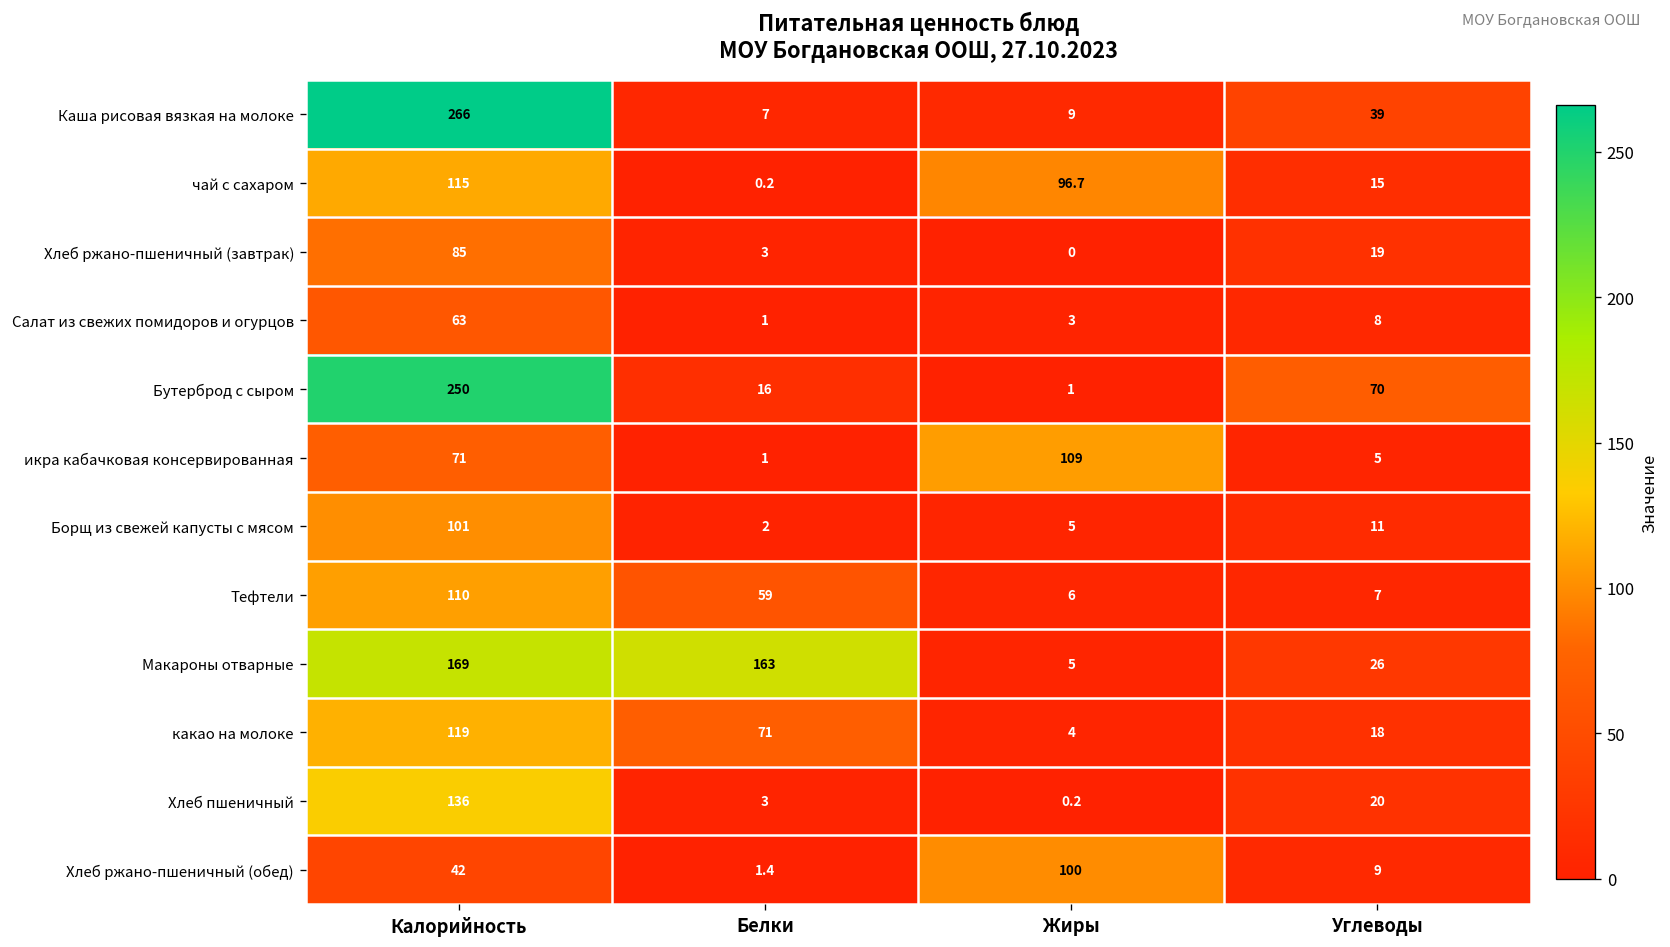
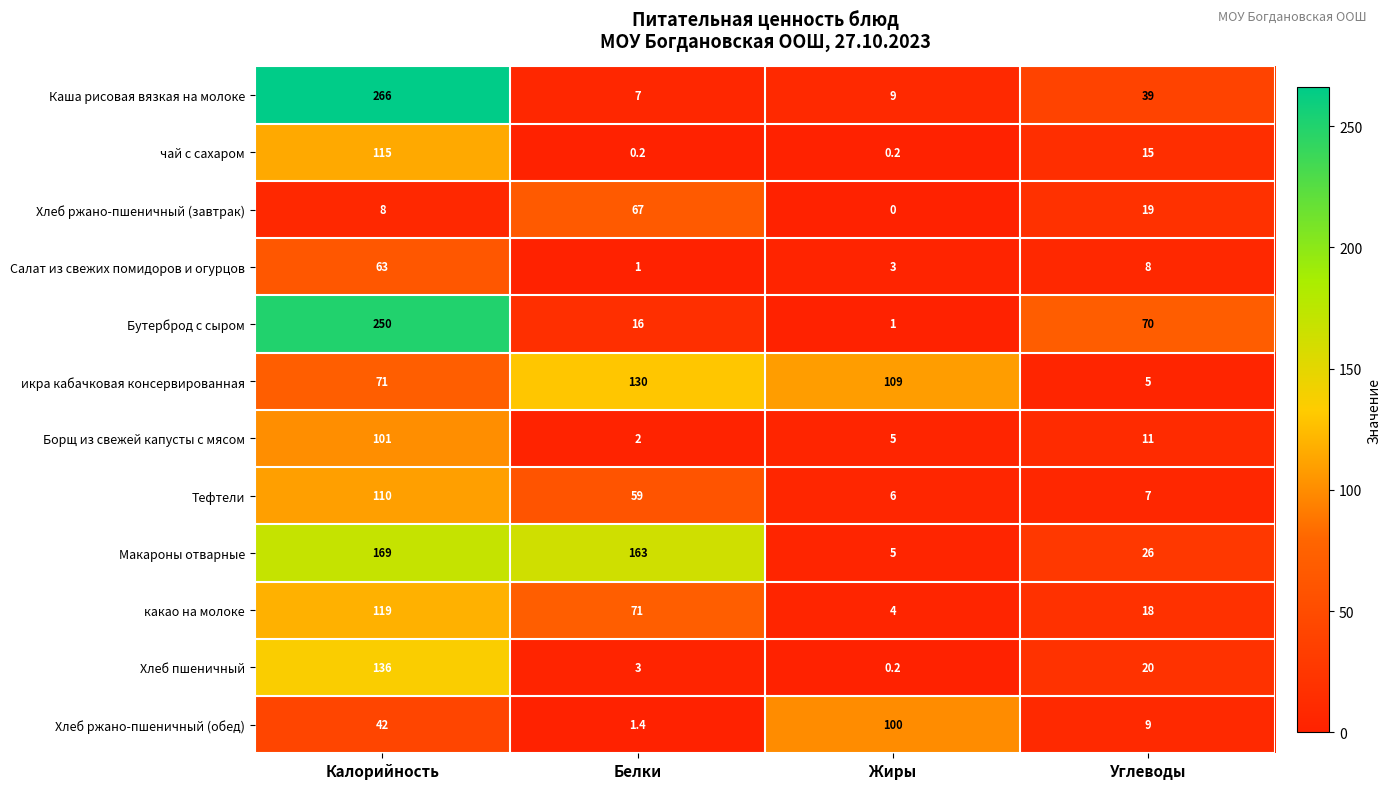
  {
    "Каша рисовая вязкая на молоке": {
      "Калорийность": 266,
      "Белки": 7,
      "Жиры": 9,
      "Углеводы": 39
    },
    "чай с сахаром": {
      "Калорийность": 115,
      "Белки": 0.2,
-     "Жиры": 96.7,
+     "Жиры": 0.2,
      "Углеводы": 15
    },
    "Хлеб ржано-пшеничный (завтрак)": {
-     "Калорийность": 85,
-     "Белки": 3,
+     "Калорийность": 8,
+     "Белки": 67,
      "Жиры": 0,
      "Углеводы": 19
    },
    "Салат из свежих помидоров и огурцов": {
      "Калорийность": 63,
      "Белки": 1,
      "Жиры": 3,
      "Углеводы": 8
    },
    "Бутерброд с сыром": {
      "Калорийность": 250,
      "Белки": 16,
      "Жиры": 1,
      "Углеводы": 70
    },
    "икра кабачковая консервированная": {
      "Калорийность": 71,
-     "Белки": 1,
+     "Белки": 130,
      "Жиры": 109,
      "Углеводы": 5
    },
    "Борщ из свежей капусты с мясом": {
      "Калорийность": 101,
      "Белки": 2,
      "Жиры": 5,
      "Углеводы": 11
    },
    "Тефтели": {
      "Калорийность": 110,
      "Белки": 59,
      "Жиры": 6,
      "Углеводы": 7
    },
    "Макароны отварные": {
      "Калорийность": 169,
      "Белки": 163,
      "Жиры": 5,
      "Углеводы": 26
    },
    "какао на молоке": {
      "Калорийность": 119,
      "Белки": 71,
      "Жиры": 4,
      "Углеводы": 18
    },
    "Хлеб пшеничный": {
      "Калорийность": 136,
      "Белки": 3,
      "Жиры": 0.2,
      "Углеводы": 20
    },
    "Хлеб ржано-пшеничный (обед)": {
      "Калорийность": 42,
      "Белки": 1.4,
      "Жиры": 100,
      "Углеводы": 9
    }
  }
